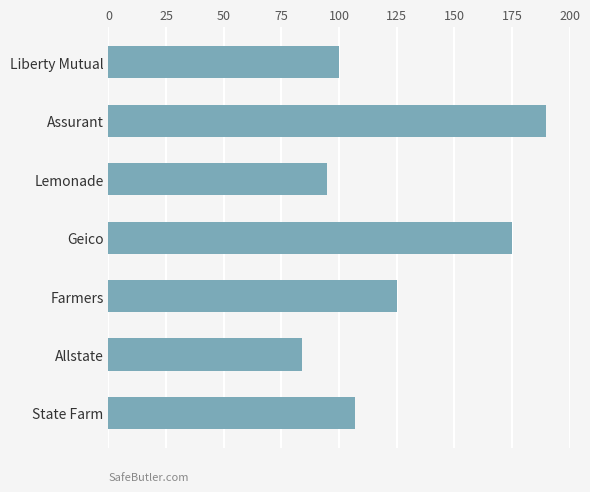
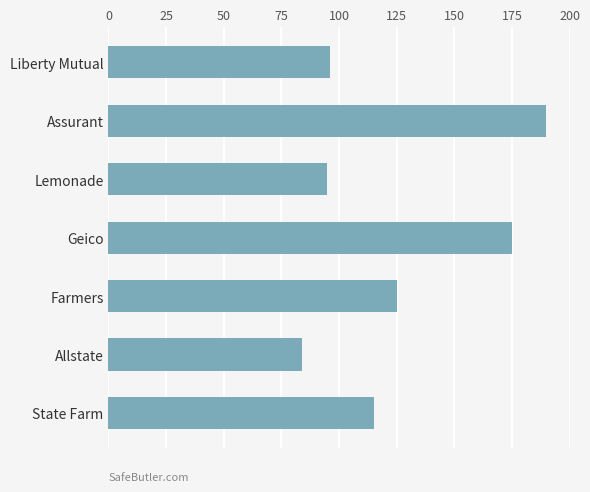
  {
-   "Liberty Mutual": 100,
+   "Liberty Mutual": 96,
    "Assurant": 190,
    "Lemonade": 95,
    "Geico": 175,
    "Farmers": 125,
    "Allstate": 84,
-   "State Farm": 107
+   "State Farm": 115
  }
